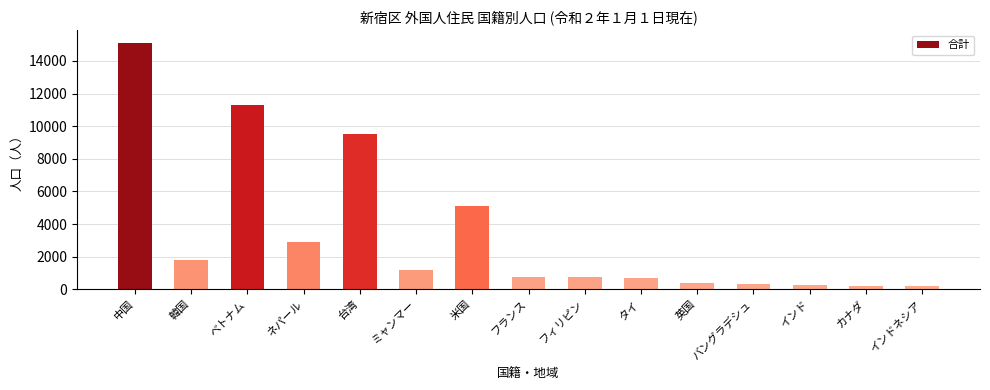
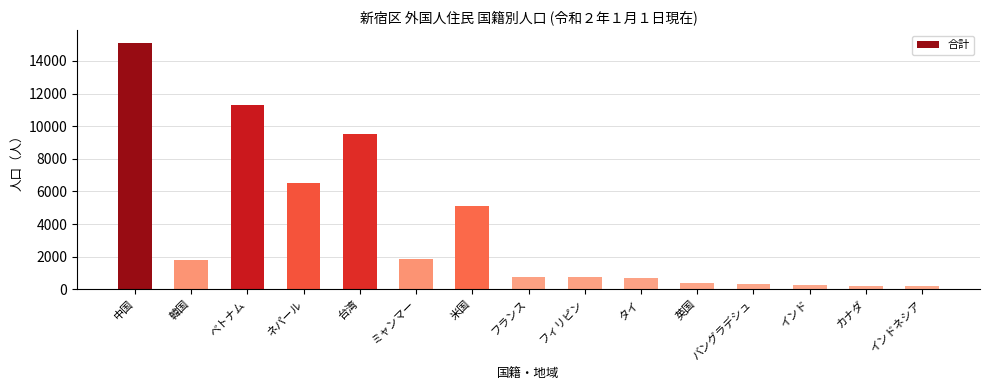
  {
    "中国": 15100,
    "韓国": 1800,
    "ベトナム": 11300,
-   "ネパール": 2900,
+   "ネパール": 6500,
    "台湾": 9500,
-   "ミャンマー": 1200,
+   "ミャンマー": 1900,
    "米国": 5100,
    "フランス": 800,
    "フィリピン": 700,
    "タイ": 700,
    "英国": 400,
    "バングラデシュ": 300,
    "インド": 200,
    "カナダ": 200,
    "インドネシア": 200
  }
